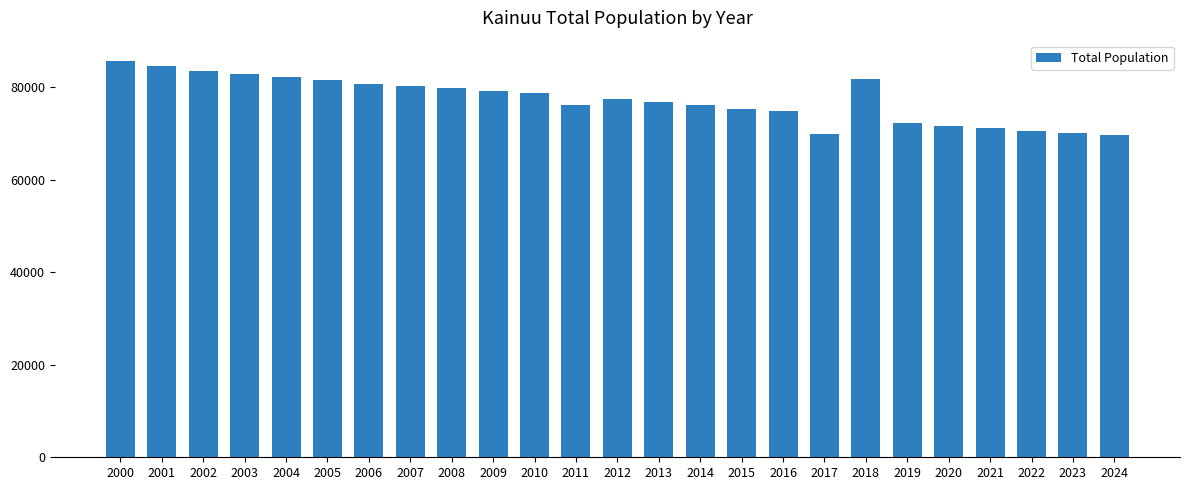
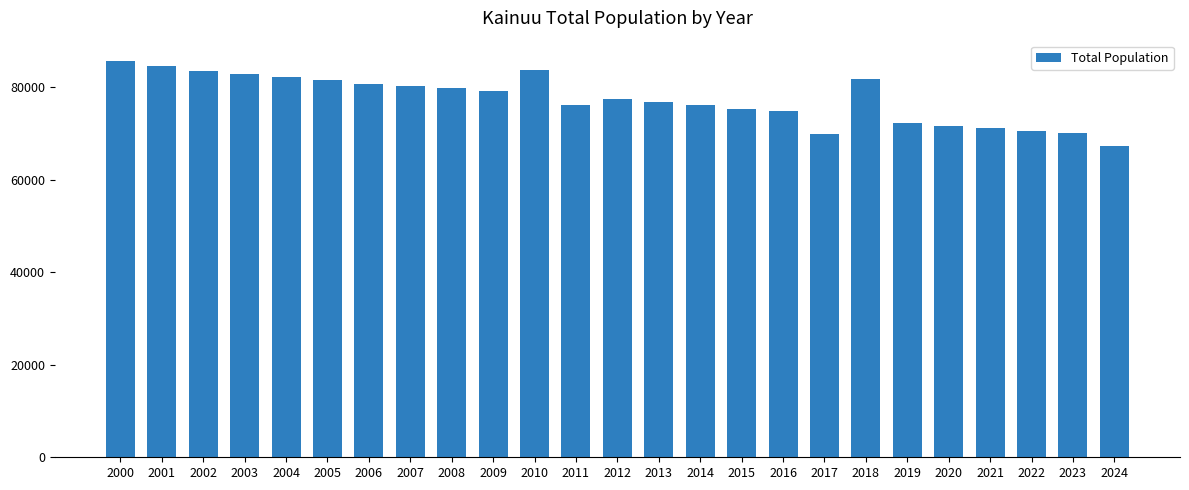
  {
    "2000": 86000,
    "2001": 84000,
    "2002": 83000,
    "2003": 83000,
    "2004": 82000,
    "2005": 82000,
    "2006": 81000,
    "2007": 80000,
    "2008": 80000,
    "2009": 79000,
-   "2010": 79000,
+   "2010": 84000,
    "2011": 76000,
    "2012": 77000,
    "2013": 77000,
    "2014": 76000,
    "2015": 75000,
    "2016": 75000,
    "2017": 70000,
    "2018": 82000,
    "2019": 72000,
    "2020": 72000,
    "2021": 71000,
    "2022": 71000,
    "2023": 70000,
-   "2024": 70000
+   "2024": 67000
  }
